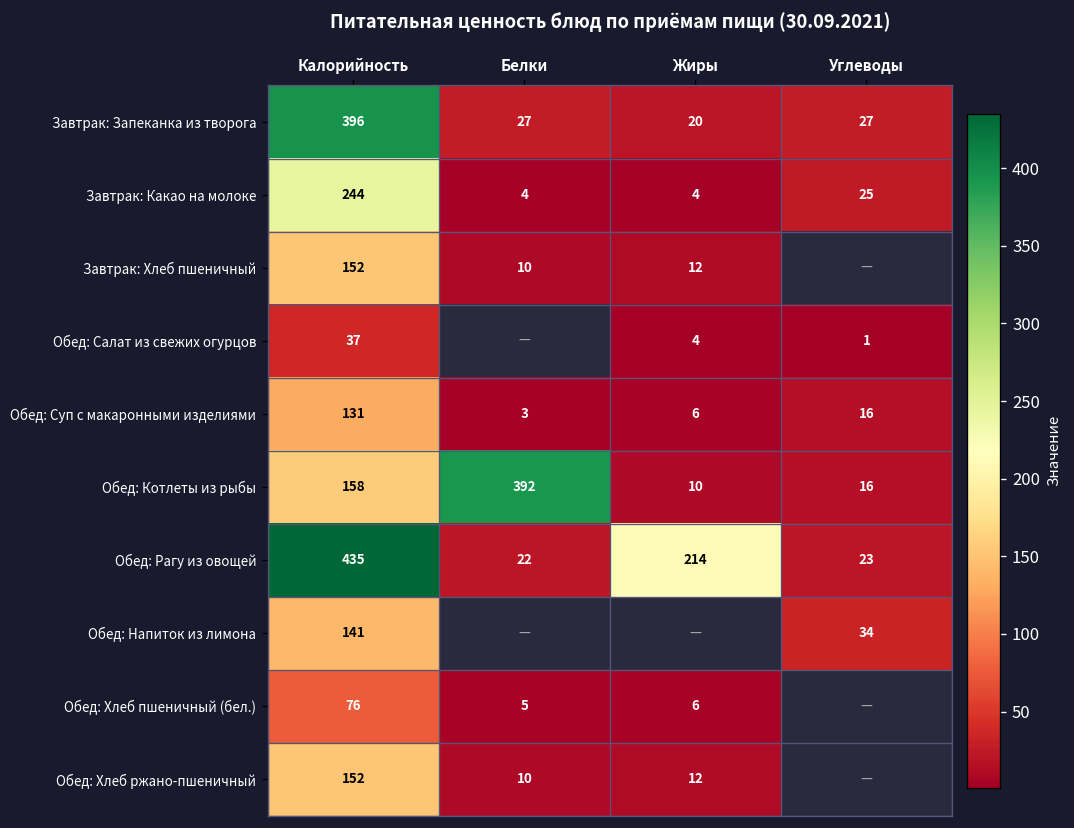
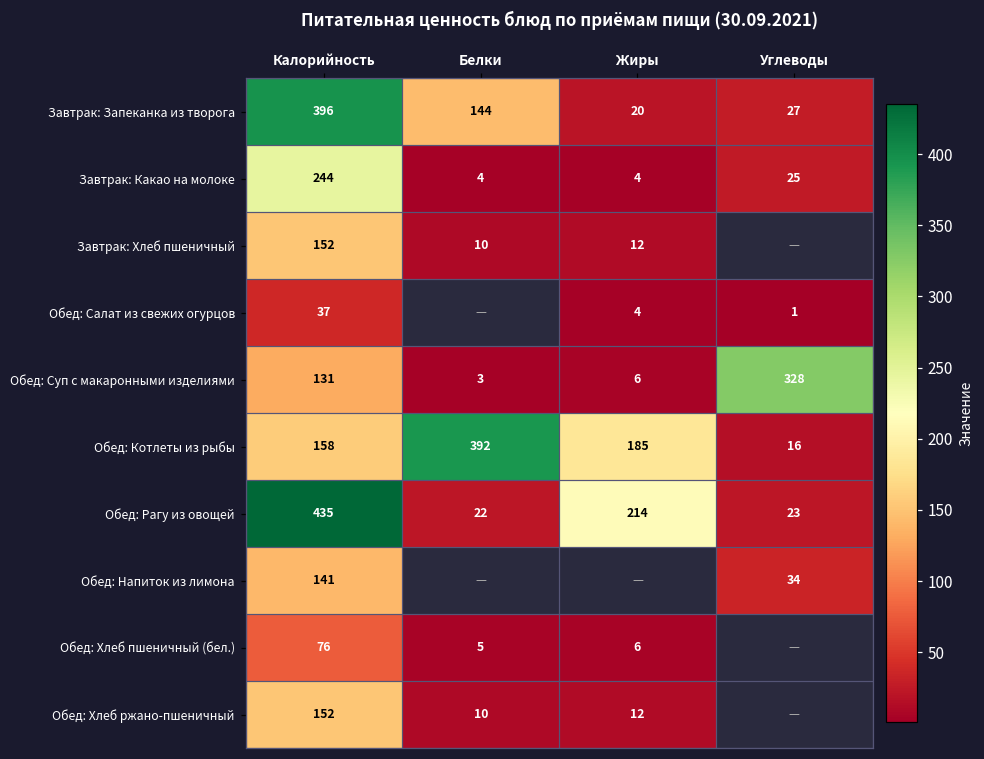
  {
    "Завтрак: Запеканка из творога": {
      "Калорийность": 396,
-     "Белки": 27,
+     "Белки": 144,
      "Жиры": 20,
      "Углеводы": 27
    },
    "Завтрак: Какао на молоке": {
      "Калорийность": 244,
      "Белки": 4,
      "Жиры": 4,
      "Углеводы": 25
    },
    "Завтрак: Хлеб пшеничный": {
      "Калорийность": 152,
      "Белки": 10,
      "Жиры": 12
    },
    "Обед: Салат из свежих огурцов": {
      "Калорийность": 37,
      "Жиры": 4,
      "Углеводы": 1
    },
    "Обед: Суп с макаронными изделиями": {
      "Калорийность": 131,
      "Белки": 3,
      "Жиры": 6,
-     "Углеводы": 16
+     "Углеводы": 328
    },
    "Обед: Котлеты из рыбы": {
      "Калорийность": 158,
      "Белки": 392,
-     "Жиры": 10,
+     "Жиры": 185,
      "Углеводы": 16
    },
    "Обед: Рагу из овощей": {
      "Калорийность": 435,
      "Белки": 22,
      "Жиры": 214,
      "Углеводы": 23
    },
    "Обед: Напиток из лимона": {
      "Калорийность": 141,
      "Углеводы": 34
    },
    "Обед: Хлеб пшеничный (бел.)": {
      "Калорийность": 76,
      "Белки": 5,
      "Жиры": 6
    },
    "Обед: Хлеб ржано-пшеничный": {
      "Калорийность": 152,
      "Белки": 10,
      "Жиры": 12
    }
  }
